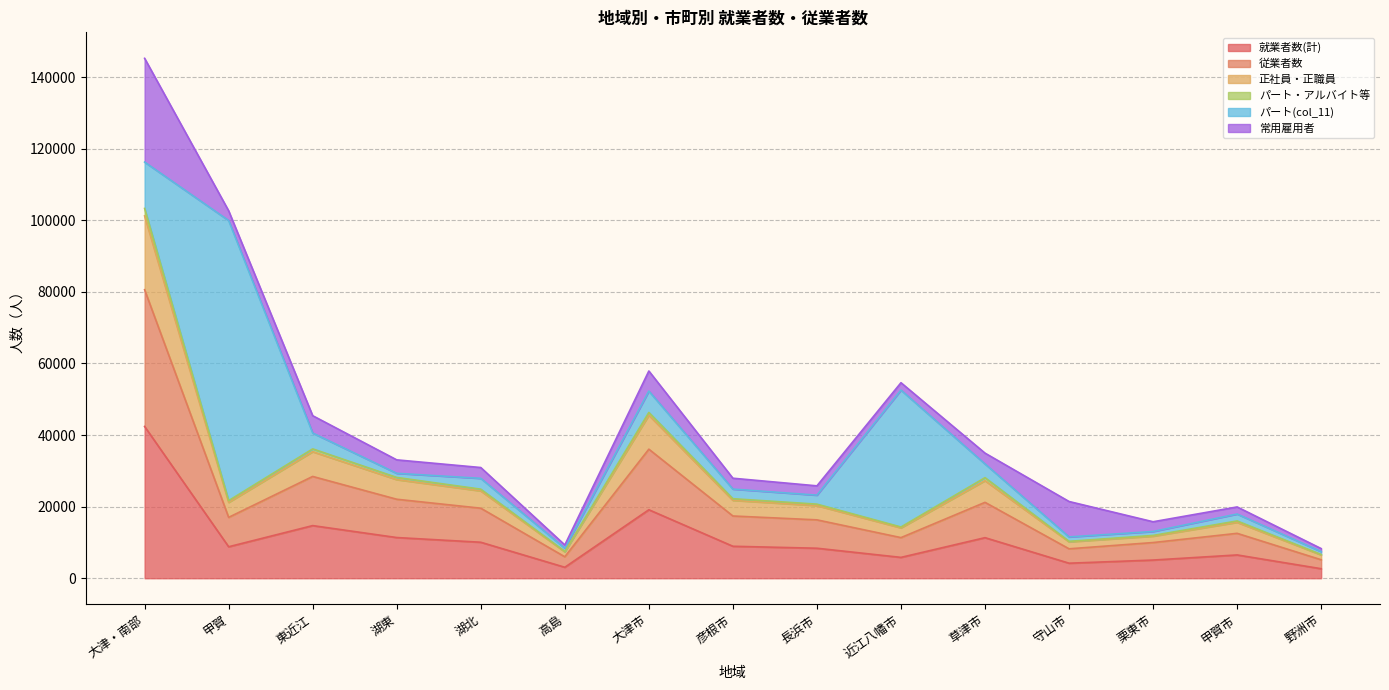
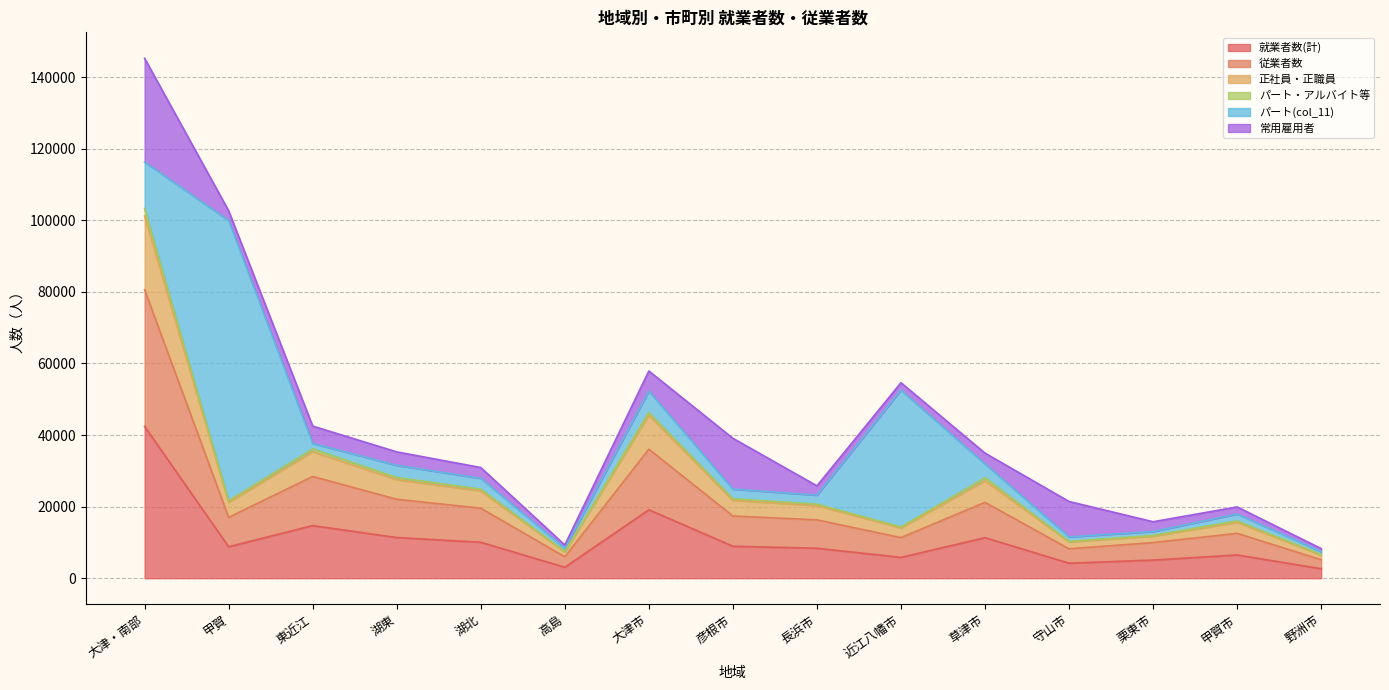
  {
    "パート・アルバイト等": {
      "大津・南部": 2000,
      "東近江": 1000,
      "大津市": 1000,
      "草津市": 1000
    },
    "パート(col_11)": {
      "大津・南部": 13000,
      "甲賀": 78000,
-     "東近江": 4000,
-     "湖東": 1000,
+     "東近江": 2000,
+     "湖東": 3000,
      "湖北": 3000,
      "高島": 1000,
      "大津市": 6000,
      "彦根市": 3000,
      "長浜市": 3000,
      "近江八幡市": 38000,
      "草津市": 4000,
      "守山市": 1000,
      "栗東市": 1000,
      "甲賀市": 2000,
      "野洲市": 1000
    },
    "常用雇用者": {
      "大津・南部": 29000,
      "甲賀": 3000,
      "東近江": 5000,
      "湖東": 4000,
      "湖北": 3000,
      "高島": 1000,
      "大津市": 6000,
-     "彦根市": 3000,
+     "彦根市": 14000,
      "長浜市": 3000,
      "近江八幡市": 2000,
      "草津市": 3000,
      "守山市": 10000,
      "栗東市": 3000,
      "甲賀市": 2000,
      "野洲市": 1000
    }
  }
